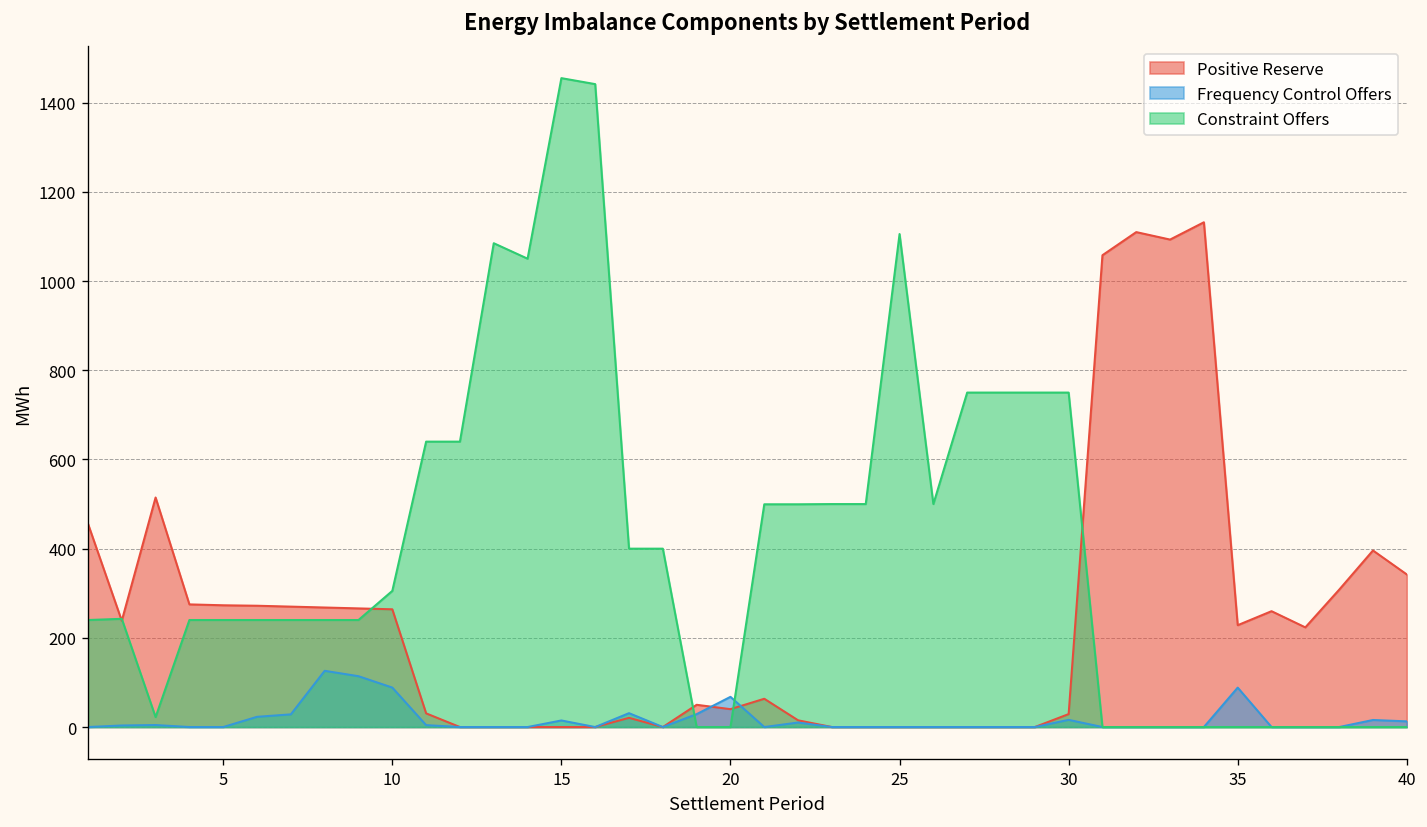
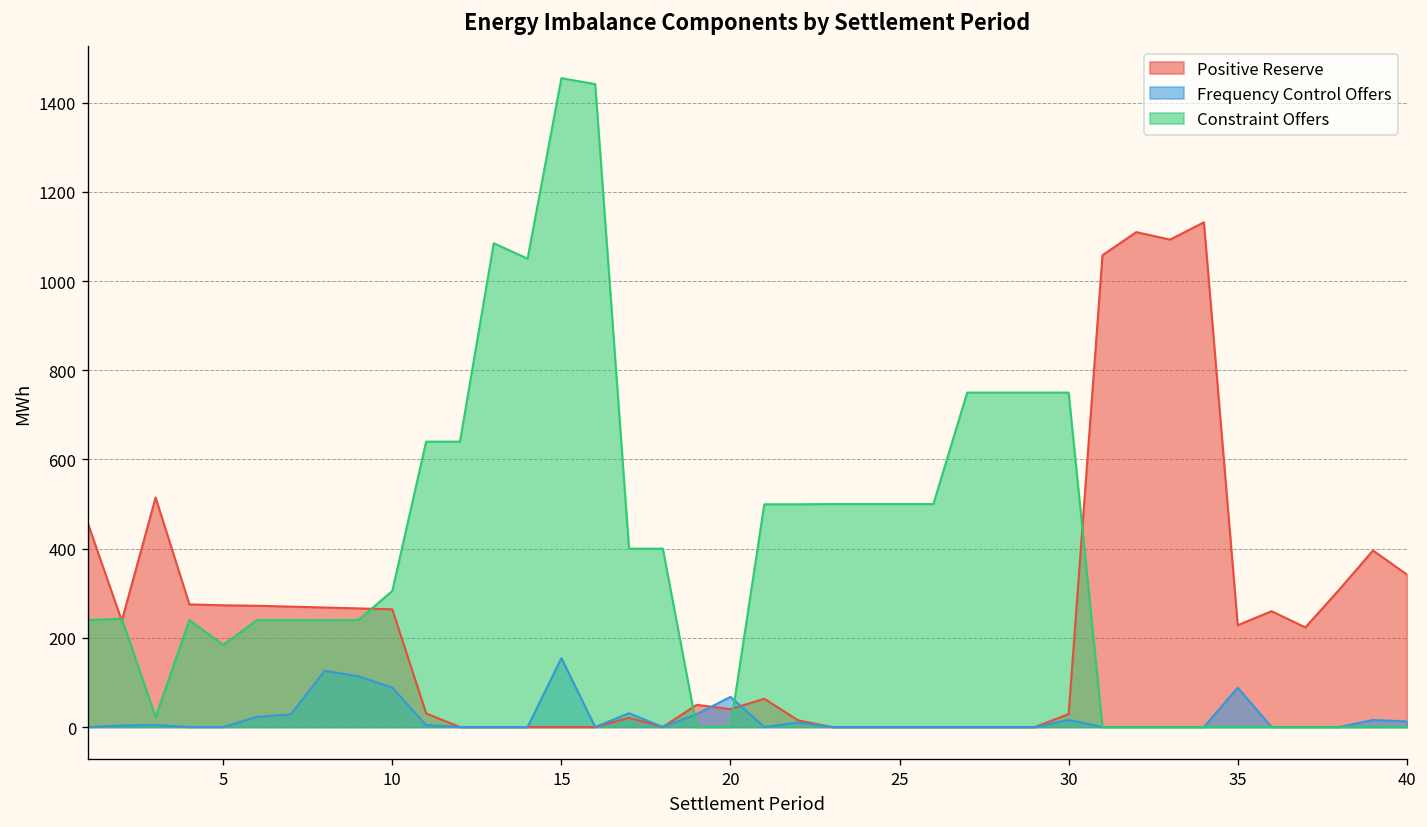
  {
    "Positive Reserve": {
      "5": 270,
      "10": 260,
      "15": 0,
      "20": 40,
      "30": 30,
      "35": 230,
      "40": 340
    },
    "Frequency Control Offers": {
      "5": 0,
      "10": 90,
-     "15": 10,
+     "15": 150,
      "20": 70,
      "30": 20,
      "35": 90,
      "40": 10
    },
    "Constraint Offers": {
-     "5": 240,
+     "5": 180,
      "10": 310,
      "15": 1460,
      "20": 0,
-     "25": 1110,
+     "25": 500,
      "30": 750,
      "35": 0,
      "40": 0
    }
  }
